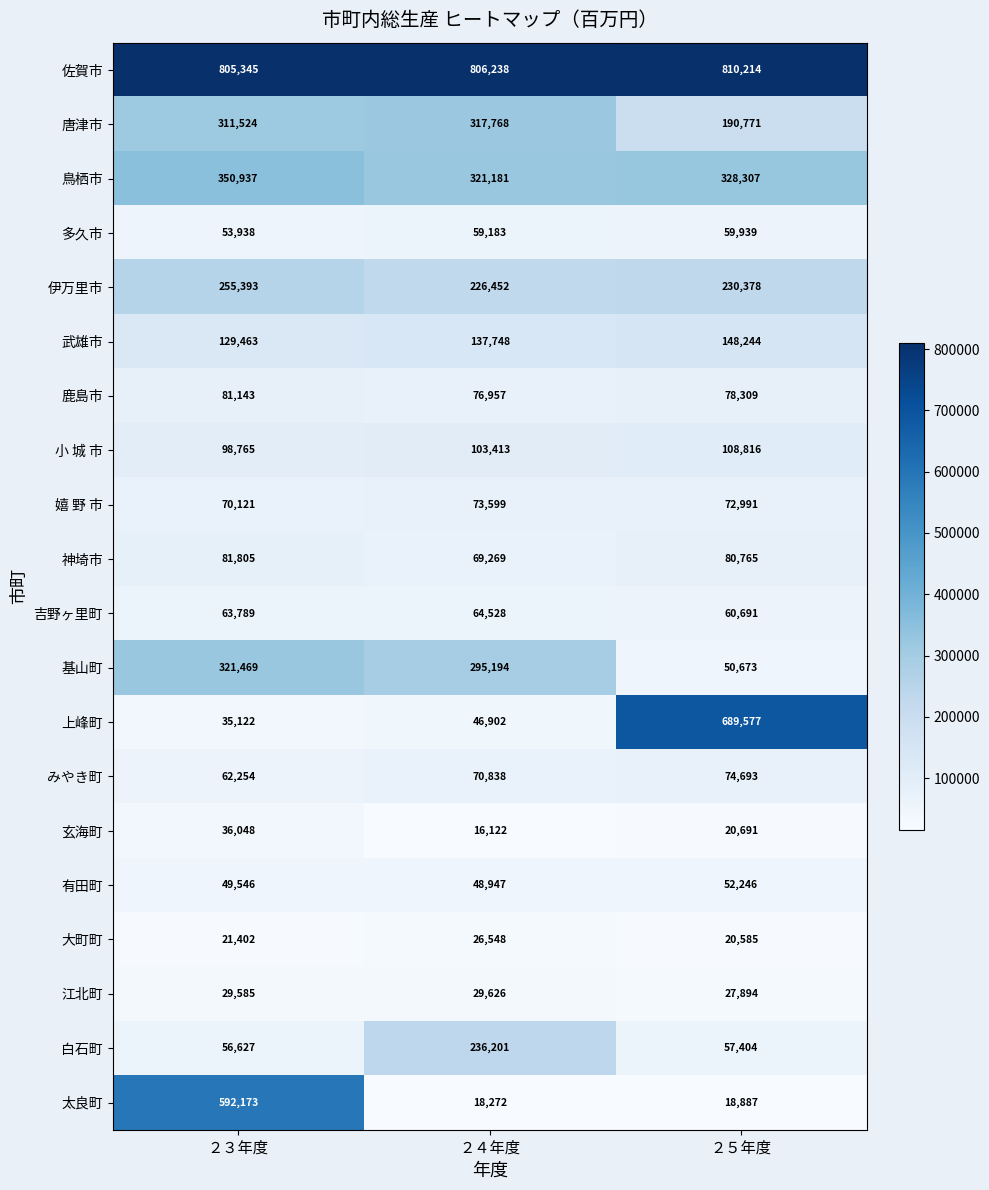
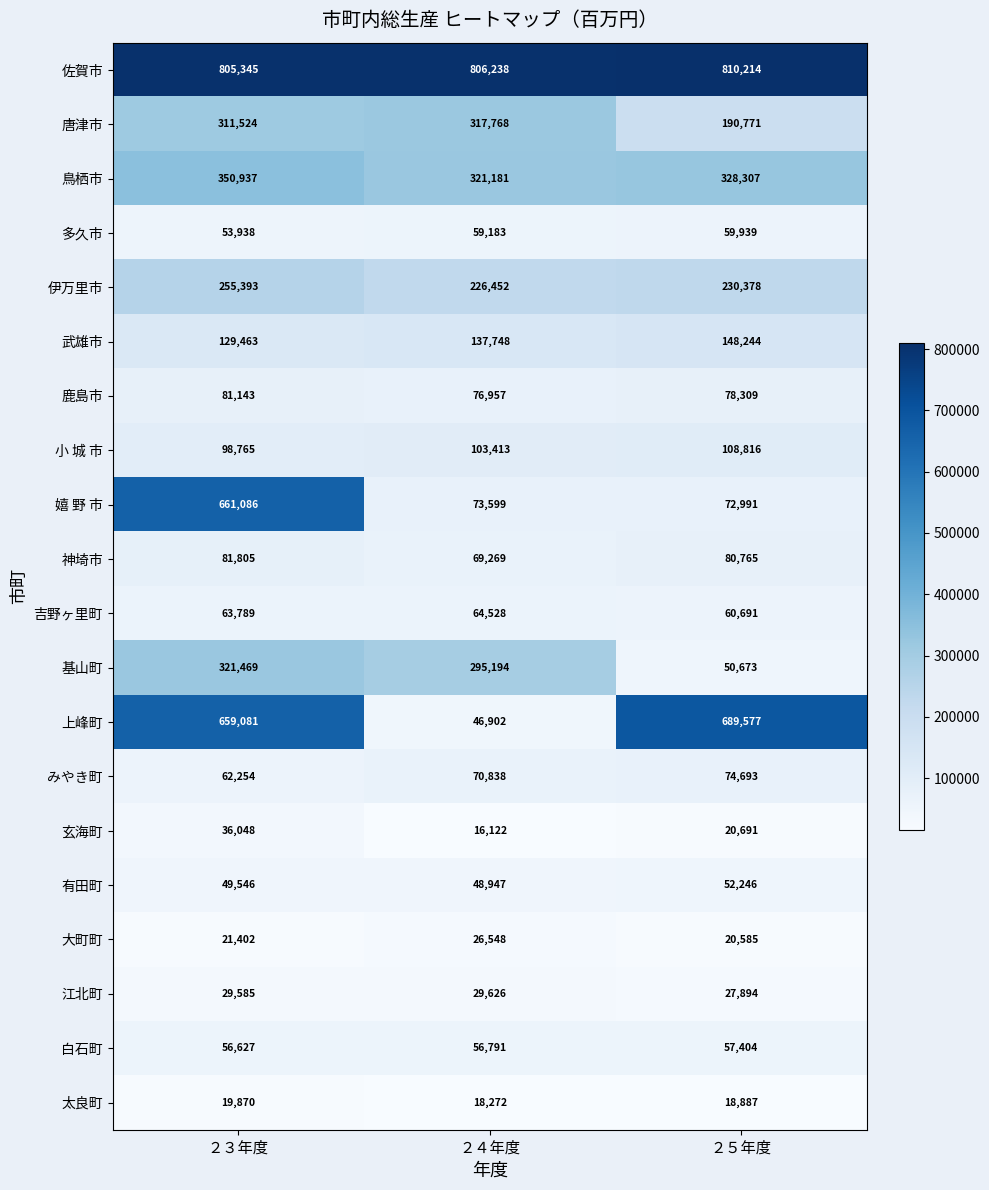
  {
    "佐賀市": {
      "２３年度": "805,345",
      "２４年度": "806,238",
      "２５年度": "810,214"
    },
    "唐津市": {
      "２３年度": "311,524",
      "２４年度": "317,768",
      "２５年度": "190,771"
    },
    "鳥栖市": {
      "２３年度": "350,937",
      "２４年度": "321,181",
      "２５年度": "328,307"
    },
    "多久市": {
      "２３年度": "53,938",
      "２４年度": "59,183",
      "２５年度": "59,939"
    },
    "伊万里市": {
      "２３年度": "255,393",
      "２４年度": "226,452",
      "２５年度": "230,378"
    },
    "武雄市": {
      "２３年度": "129,463",
      "２４年度": "137,748",
      "２５年度": "148,244"
    },
    "鹿島市": {
      "２３年度": "81,143",
      "２４年度": "76,957",
      "２５年度": "78,309"
    },
    "小 城 市": {
      "２３年度": "98,765",
      "２４年度": "103,413",
      "２５年度": "108,816"
    },
    "嬉 野 市": {
-     "２３年度": "70,121",
+     "２３年度": "661,086",
      "２４年度": "73,599",
      "２５年度": "72,991"
    },
    "神埼市": {
      "２３年度": "81,805",
      "２４年度": "69,269",
      "２５年度": "80,765"
    },
    "吉野ヶ里町": {
      "２３年度": "63,789",
      "２４年度": "64,528",
      "２５年度": "60,691"
    },
    "基山町": {
      "２３年度": "321,469",
      "２４年度": "295,194",
      "２５年度": "50,673"
    },
    "上峰町": {
-     "２３年度": "35,122",
+     "２３年度": "659,081",
      "２４年度": "46,902",
      "２５年度": "689,577"
    },
    "みやき町": {
      "２３年度": "62,254",
      "２４年度": "70,838",
      "２５年度": "74,693"
    },
    "玄海町": {
      "２３年度": "36,048",
      "２４年度": "16,122",
      "２５年度": "20,691"
    },
    "有田町": {
      "２３年度": "49,546",
      "２４年度": "48,947",
      "２５年度": "52,246"
    },
    "大町町": {
      "２３年度": "21,402",
      "２４年度": "26,548",
      "２５年度": "20,585"
    },
    "江北町": {
      "２３年度": "29,585",
      "２４年度": "29,626",
      "２５年度": "27,894"
    },
    "白石町": {
      "２３年度": "56,627",
-     "２４年度": "236,201",
+     "２４年度": "56,791",
      "２５年度": "57,404"
    },
    "太良町": {
-     "２３年度": "592,173",
+     "２３年度": "19,870",
      "２４年度": "18,272",
      "２５年度": "18,887"
    }
  }
